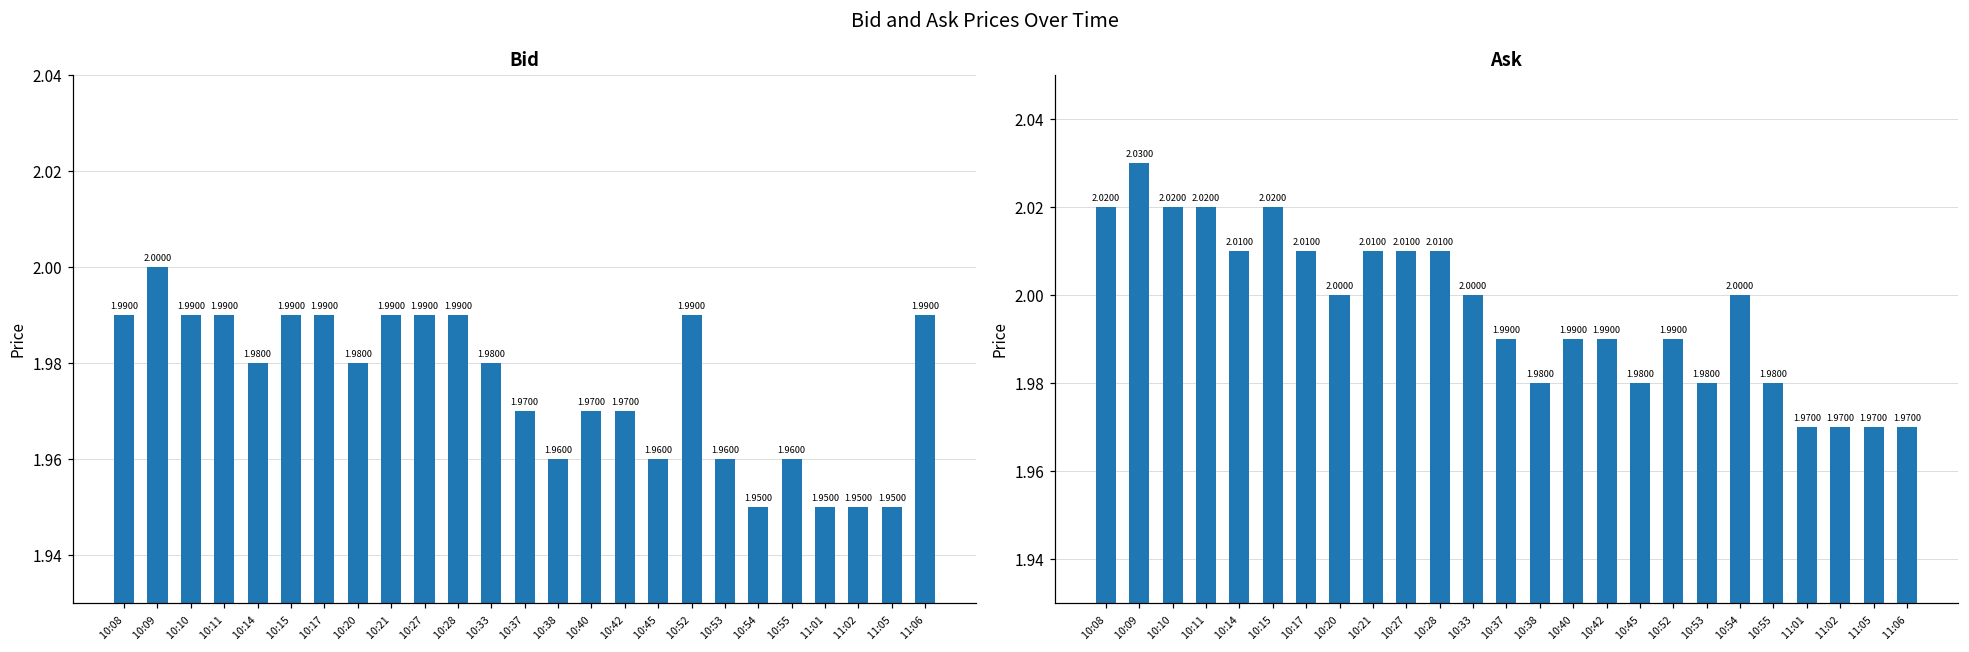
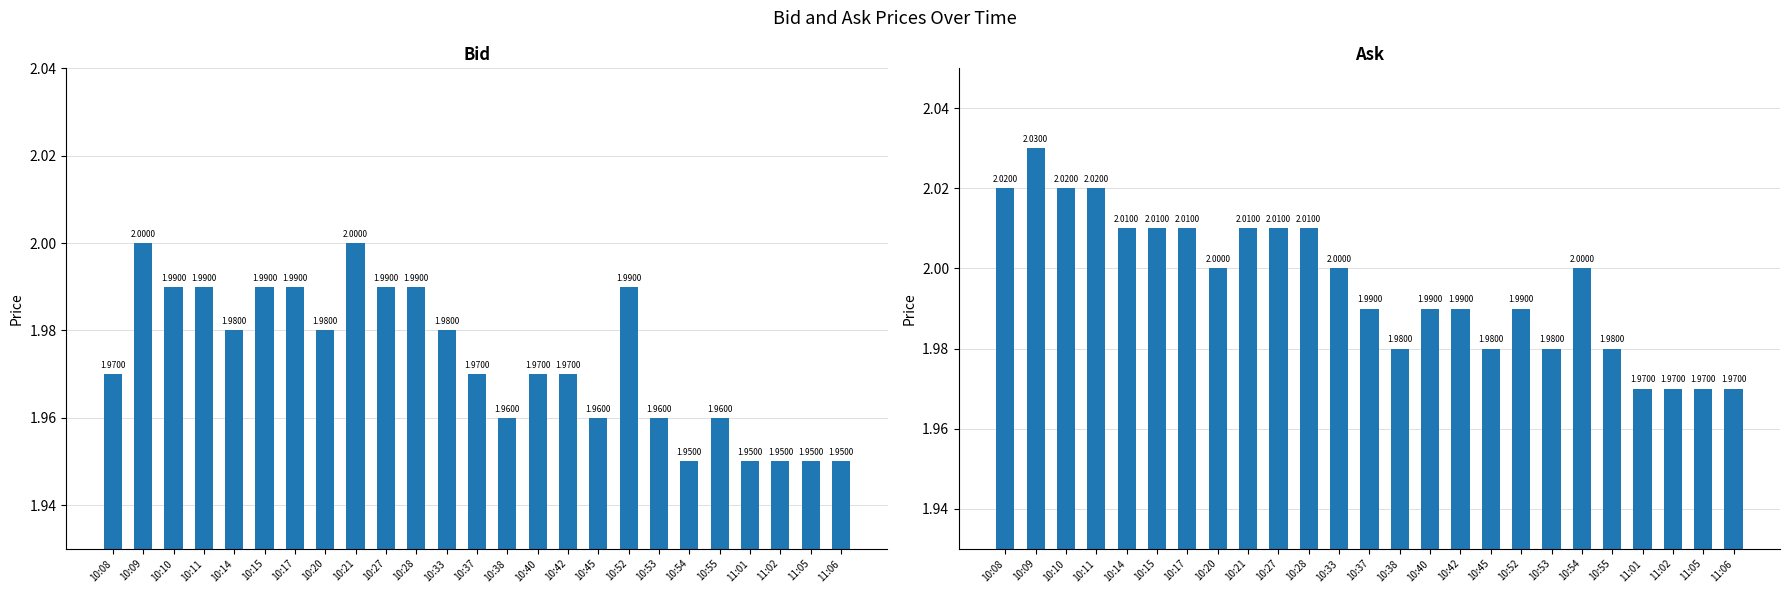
  {
    "Bid": {
-     "10:08": 1.9900,
+     "10:08": 1.9700,
      "10:09": 2.0000,
      "10:10": 1.9900,
      "10:11": 1.9900,
      "10:14": 1.9800,
      "10:15": 1.9900,
      "10:17": 1.9900,
      "10:20": 1.9800,
-     "10:21": 1.9900,
+     "10:21": 2.0000,
      "10:27": 1.9900,
      "10:28": 1.9900,
      "10:33": 1.9800,
      "10:37": 1.9700,
      "10:38": 1.9600,
      "10:40": 1.9700,
      "10:42": 1.9700,
      "10:45": 1.9600,
      "10:52": 1.9900,
      "10:53": 1.9600,
      "10:54": 1.9500,
      "10:55": 1.9600,
      "11:01": 1.9500,
      "11:02": 1.9500,
      "11:05": 1.9500,
-     "11:06": 1.9900
+     "11:06": 1.9500
    },
    "Ask": {
      "10:08": 2.0200,
      "10:09": 2.0300,
      "10:10": 2.0200,
      "10:11": 2.0200,
      "10:14": 2.0100,
-     "10:15": 2.0200,
+     "10:15": 2.0100,
      "10:17": 2.0100,
      "10:20": 2.0000,
      "10:21": 2.0100,
      "10:27": 2.0100,
      "10:28": 2.0100,
      "10:33": 2.0000,
      "10:37": 1.9900,
      "10:38": 1.9800,
      "10:40": 1.9900,
      "10:42": 1.9900,
      "10:45": 1.9800,
      "10:52": 1.9900,
      "10:53": 1.9800,
      "10:54": 2.0000,
      "10:55": 1.9800,
      "11:01": 1.9700,
      "11:02": 1.9700,
      "11:05": 1.9700,
      "11:06": 1.9700
    }
  }
